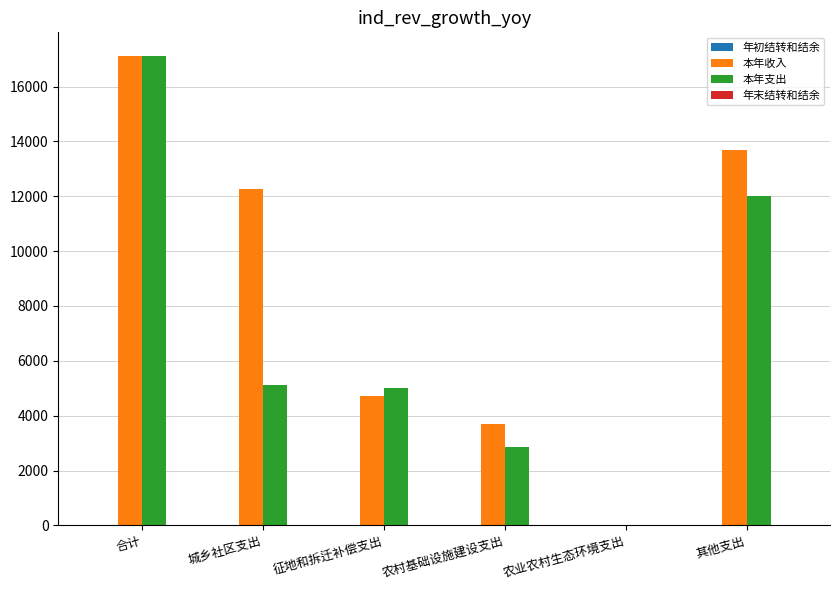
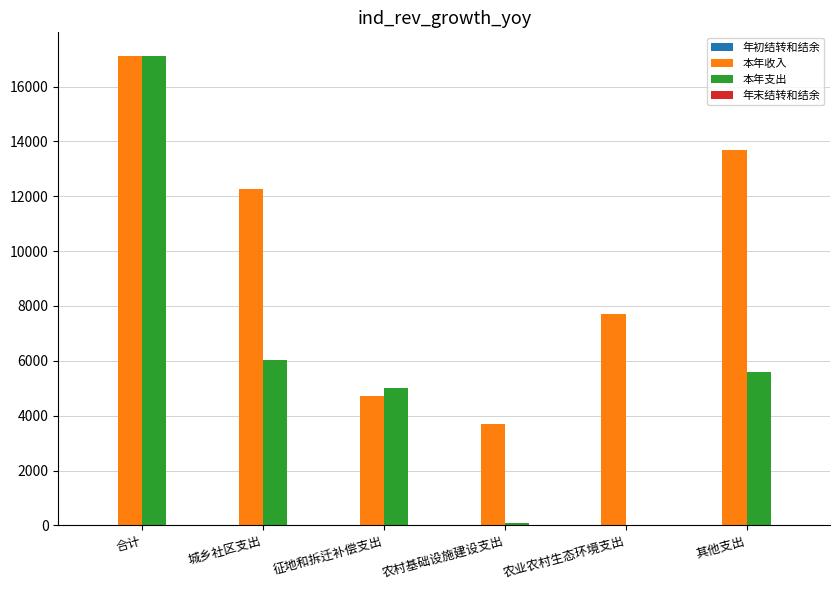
  {
    "年初结转和结余": {
      "合计": 0,
      "城乡社区支出": 0,
      "征地和拆迁补偿支出": 0,
      "农村基础设施建设支出": 0,
      "农业农村生态环境支出": 0,
      "其他支出": 0
    },
    "本年收入": {
      "合计": 17100,
      "城乡社区支出": 12300,
      "征地和拆迁补偿支出": 4700,
      "农村基础设施建设支出": 3700,
-     "农业农村生态环境支出": 0,
+     "农业农村生态环境支出": 7700,
      "其他支出": 13700
    },
    "本年支出": {
      "合计": 17100,
-     "城乡社区支出": 5100,
+     "城乡社区支出": 6000,
      "征地和拆迁补偿支出": 5000,
-     "农村基础设施建设支出": 2900,
-     "其他支出": 12000
+     "农村基础设施建设支出": 100,
+     "其他支出": 5600
    },
    "年末结转和结余": {
      "合计": 0,
      "城乡社区支出": 0,
      "征地和拆迁补偿支出": 0,
      "农村基础设施建设支出": 0,
      "农业农村生态环境支出": 0,
      "其他支出": 0
    }
  }
